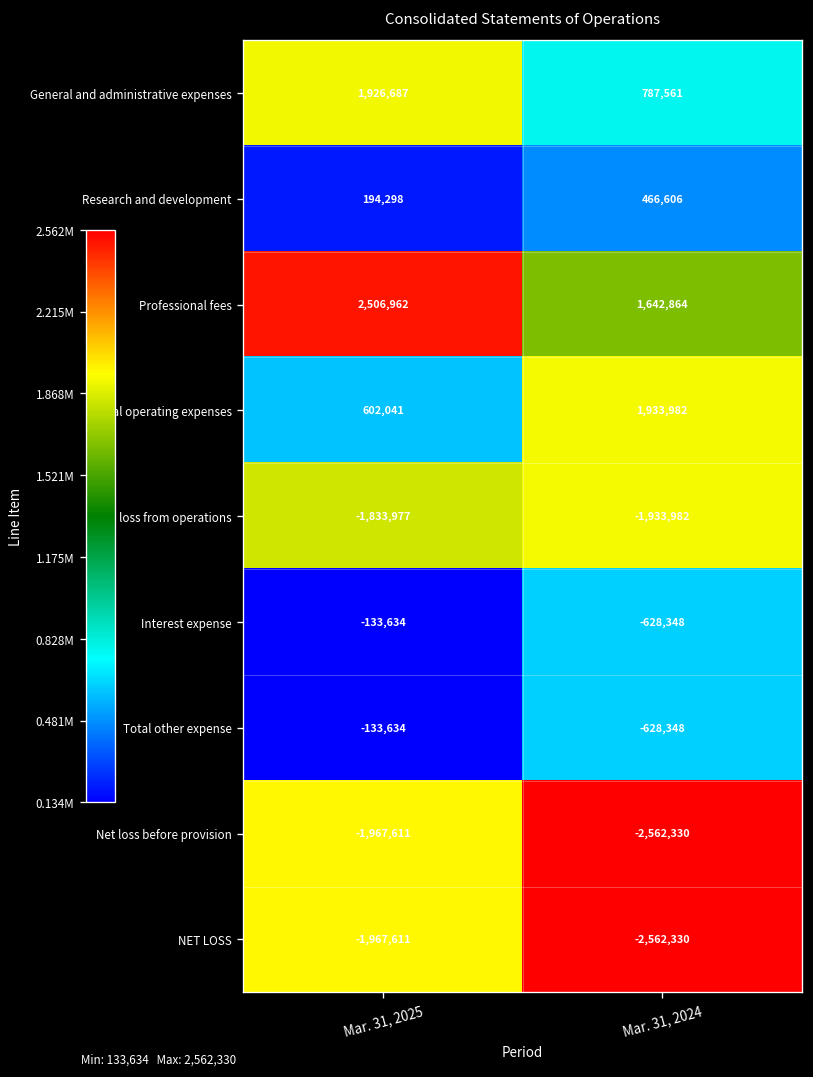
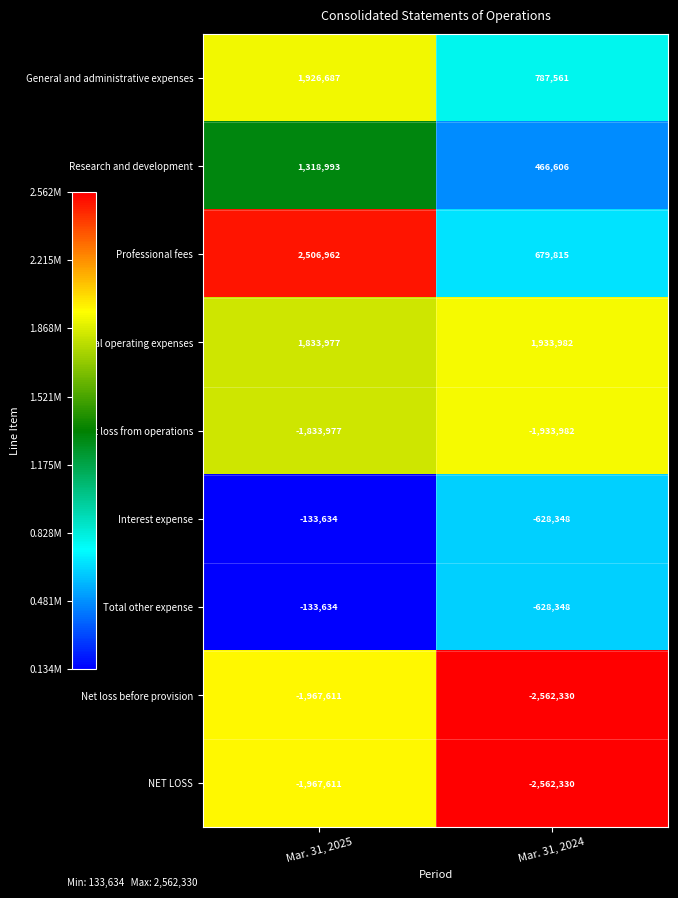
  {
    "General and administrative expenses": {
      "Mar. 31, 2025": "1,926,687",
      "Mar. 31, 2024": "787,561"
    },
    "Research and development": {
-     "Mar. 31, 2025": "194,298",
+     "Mar. 31, 2025": "1,318,993",
      "Mar. 31, 2024": "466,606"
    },
    "Professional fees": {
      "Mar. 31, 2025": "2,506,962",
-     "Mar. 31, 2024": "1,642,864"
+     "Mar. 31, 2024": "679,815"
    },
    "Total operating expenses": {
-     "Mar. 31, 2025": "602,041",
+     "Mar. 31, 2025": "1,833,977",
      "Mar. 31, 2024": "1,933,982"
    },
    "Net loss from operations": {
      "Mar. 31, 2025": "-1,833,977",
      "Mar. 31, 2024": "-1,933,982"
    },
    "Interest expense": {
      "Mar. 31, 2025": "-133,634",
      "Mar. 31, 2024": "-628,348"
    },
    "Total other expense": {
      "Mar. 31, 2025": "-133,634",
      "Mar. 31, 2024": "-628,348"
    },
    "Net loss before provision": {
      "Mar. 31, 2025": "-1,967,611",
      "Mar. 31, 2024": "-2,562,330"
    },
    "NET LOSS": {
      "Mar. 31, 2025": "-1,967,611",
      "Mar. 31, 2024": "-2,562,330"
    }
  }
